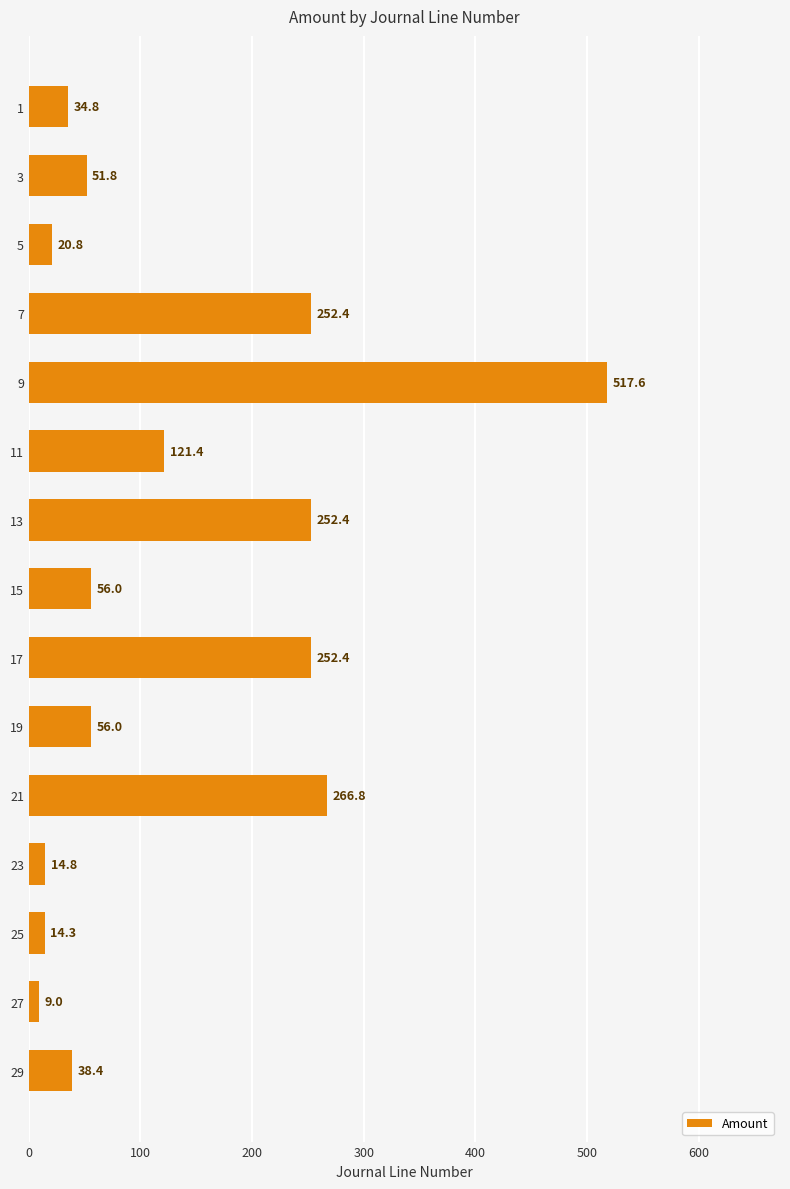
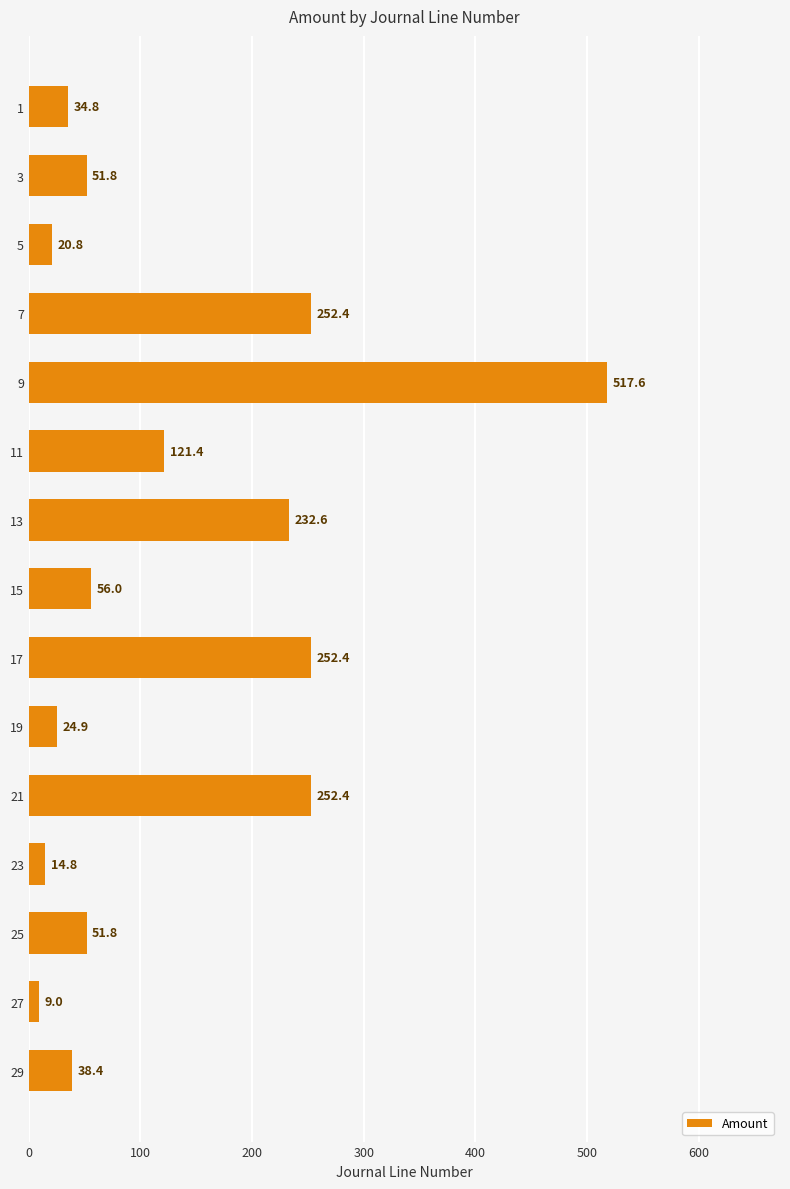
  {
    "1": 34.8,
    "3": 51.8,
    "5": 20.8,
    "7": 252.4,
    "9": 517.6,
    "11": 121.4,
-   "13": 252.4,
+   "13": 232.6,
    "15": 56.0,
    "17": 252.4,
-   "19": 56.0,
-   "21": 266.8,
+   "19": 24.9,
+   "21": 252.4,
    "23": 14.8,
-   "25": 14.3,
+   "25": 51.8,
    "27": 9.0,
    "29": 38.4
  }
